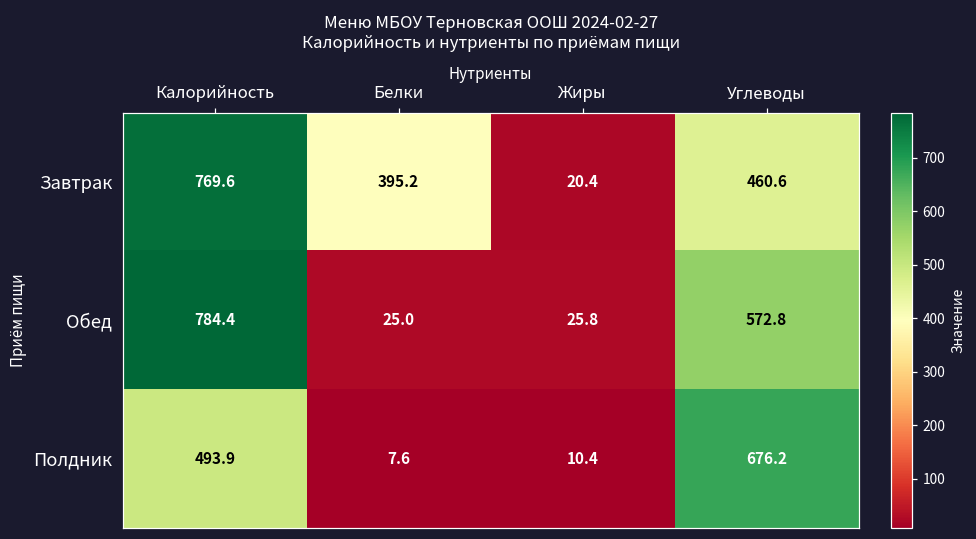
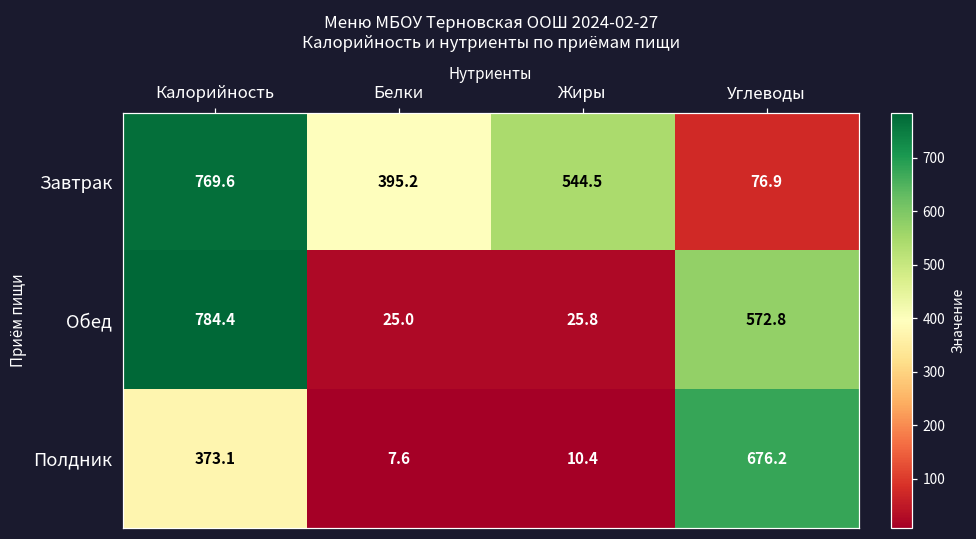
  {
    "Завтрак": {
      "Калорийность": 769.6,
      "Белки": 395.2,
-     "Жиры": 20.4,
-     "Углеводы": 460.6
+     "Жиры": 544.5,
+     "Углеводы": 76.9
    },
    "Обед": {
      "Калорийность": 784.4,
      "Белки": 25.0,
      "Жиры": 25.8,
      "Углеводы": 572.8
    },
    "Полдник": {
-     "Калорийность": 493.9,
+     "Калорийность": 373.1,
      "Белки": 7.6,
      "Жиры": 10.4,
      "Углеводы": 676.2
    }
  }
